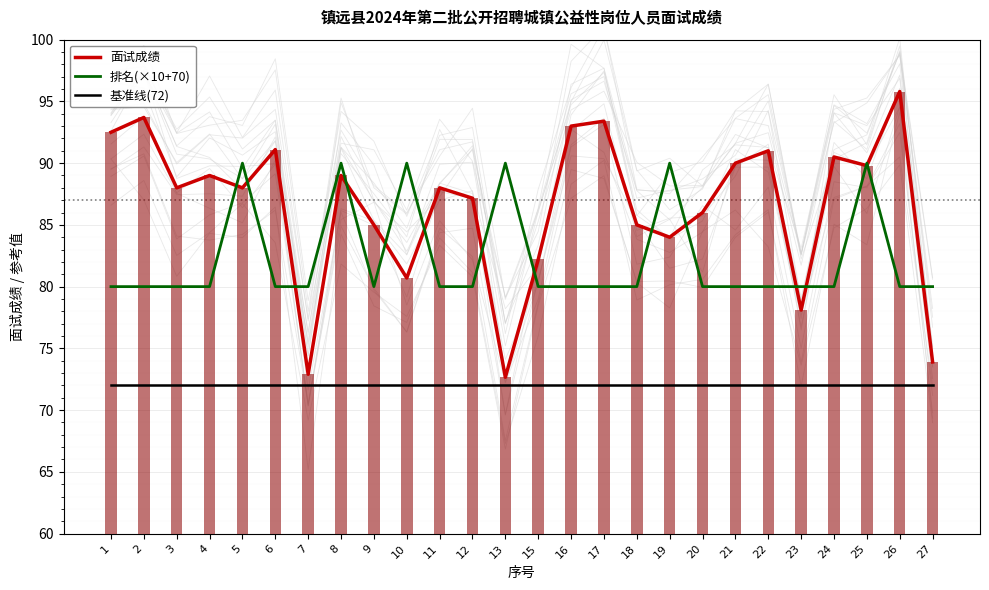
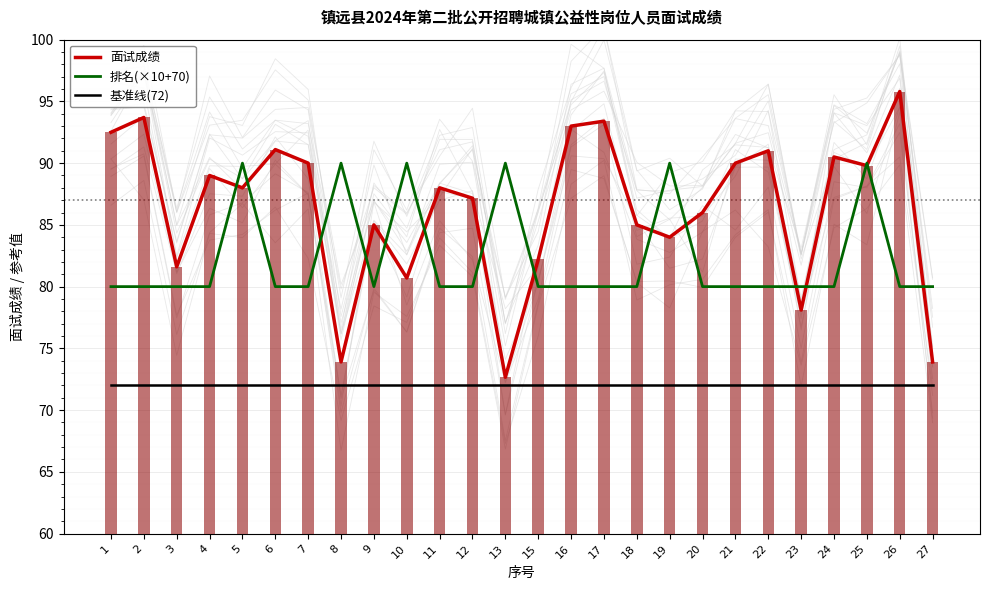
  {
    "面试成绩": {
-     "3": 88.0,
+     "3": 81.6,
      "4": 89.0,
      "6": 91.1,
-     "7": 72.9,
-     "8": 89.0,
+     "7": 90.0,
+     "8": 73.9,
      "10": 80.7,
      "11": 88.0,
      "15": 82.2,
      "16": 93.0,
      "17": 93.4,
      "18": 85.0,
      "20": 86.0,
      "21": 90.0,
      "22": 91.0,
      "23": 78.1,
      "26": 95.8,
      "27": 73.9
    },
    "排名(×10+70)": {
      "1": 80.0,
      "2": 80.0,
      "3": 80.0,
      "4": 80.0,
      "5": 90.0,
      "6": 80.0,
      "7": 80.0,
      "8": 90.0,
      "10": 90.0,
      "11": 80.0,
      "12": 80.0,
      "13": 90.0,
      "15": 80.0,
      "16": 80.0,
      "17": 80.0,
      "18": 80.0,
      "19": 90.0,
      "21": 80.0,
      "22": 80.0,
      "23": 80.0,
      "24": 80.0,
      "26": 80.0,
      "27": 80.0
    },
    "基准线(72)": {
      "1": 72.0,
      "2": 72.0,
      "3": 72.0,
      "4": 72.0,
      "5": 72.0,
      "6": 72.0,
      "7": 72.0,
      "8": 72.0,
      "9": 72.0,
      "10": 72.0,
      "11": 72.0,
      "12": 72.0,
      "13": 72.0,
      "15": 72.0,
      "16": 72.0,
      "17": 72.0,
      "18": 72.0,
      "19": 72.0,
      "20": 72.0,
      "21": 72.0,
      "22": 72.0,
      "24": 72.0,
      "25": 72.0,
      "26": 72.0
    }
  }
